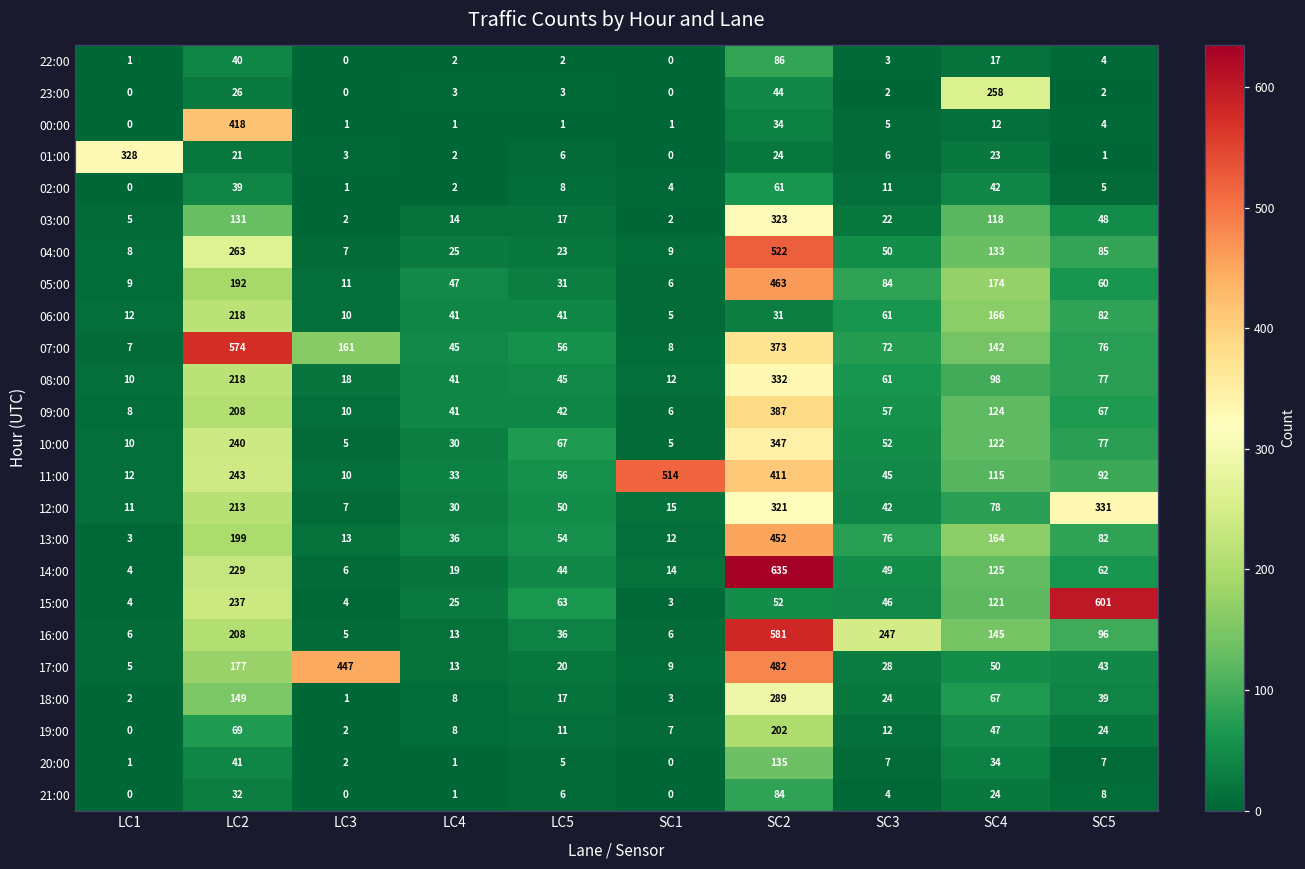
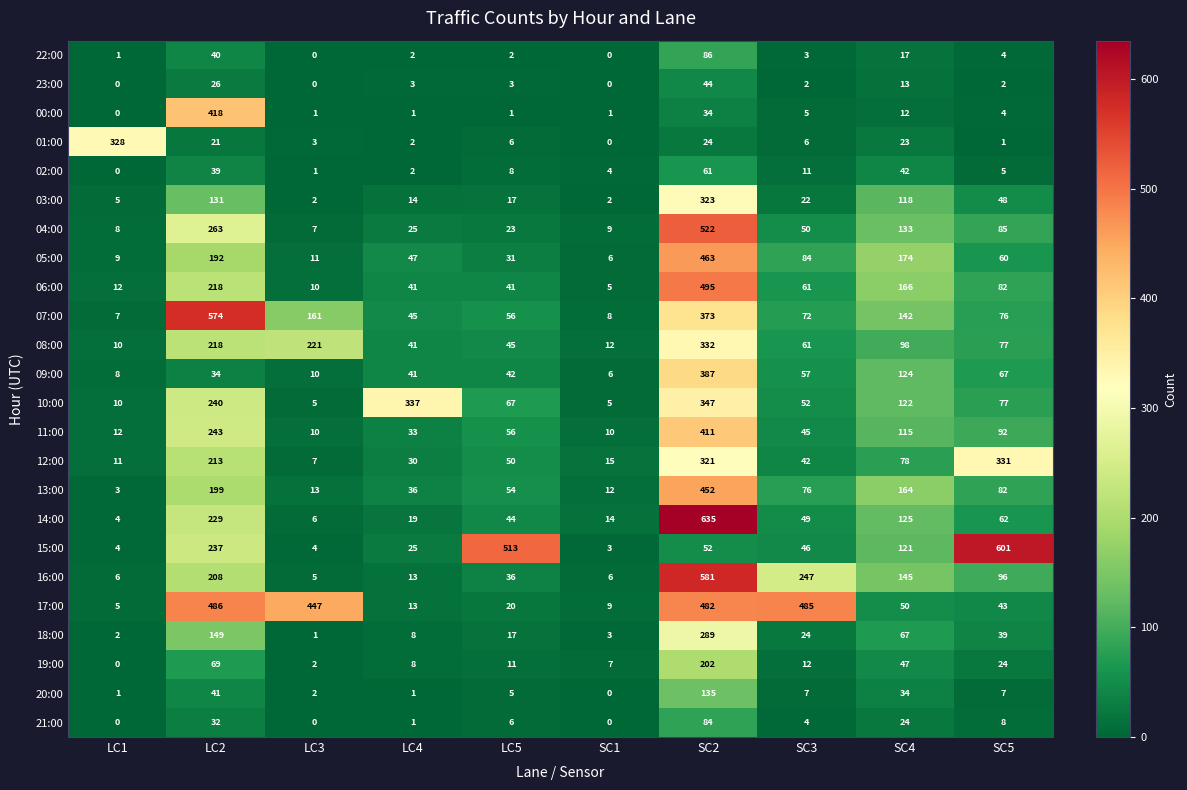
  {
    "23:00": {
      "LC1": 0,
      "LC2": 26,
      "LC3": 0,
      "LC4": 3,
      "LC5": 3,
      "SC1": 0,
      "SC2": 44,
      "SC3": 2,
-     "SC4": 258,
+     "SC4": 13,
      "SC5": 2
    },
    "06:00": {
      "LC1": 12,
      "LC2": 218,
      "LC3": 10,
      "LC4": 41,
      "LC5": 41,
      "SC1": 5,
-     "SC2": 31,
+     "SC2": 495,
      "SC3": 61,
      "SC4": 166,
      "SC5": 82
    },
    "08:00": {
      "LC1": 10,
      "LC2": 218,
-     "LC3": 18,
+     "LC3": 221,
      "LC4": 41,
      "LC5": 45,
      "SC1": 12,
      "SC2": 332,
      "SC3": 61,
      "SC4": 98,
      "SC5": 77
    },
    "09:00": {
      "LC1": 8,
-     "LC2": 208,
+     "LC2": 34,
      "LC3": 10,
      "LC4": 41,
      "LC5": 42,
      "SC1": 6,
      "SC2": 387,
      "SC3": 57,
      "SC4": 124,
      "SC5": 67
    },
    "10:00": {
      "LC1": 10,
      "LC2": 240,
      "LC3": 5,
-     "LC4": 30,
+     "LC4": 337,
      "LC5": 67,
      "SC1": 5,
      "SC2": 347,
      "SC3": 52,
      "SC4": 122,
      "SC5": 77
    },
    "11:00": {
      "LC1": 12,
      "LC2": 243,
      "LC3": 10,
      "LC4": 33,
      "LC5": 56,
-     "SC1": 514,
+     "SC1": 10,
      "SC2": 411,
      "SC3": 45,
      "SC4": 115,
      "SC5": 92
    },
    "15:00": {
      "LC1": 4,
      "LC2": 237,
      "LC3": 4,
      "LC4": 25,
-     "LC5": 63,
+     "LC5": 513,
      "SC1": 3,
      "SC2": 52,
      "SC3": 46,
      "SC4": 121,
      "SC5": 601
    },
    "17:00": {
      "LC1": 5,
-     "LC2": 177,
+     "LC2": 486,
      "LC3": 447,
      "LC4": 13,
      "LC5": 20,
      "SC1": 9,
      "SC2": 482,
-     "SC3": 28,
+     "SC3": 485,
      "SC4": 50,
      "SC5": 43
    }
  }
